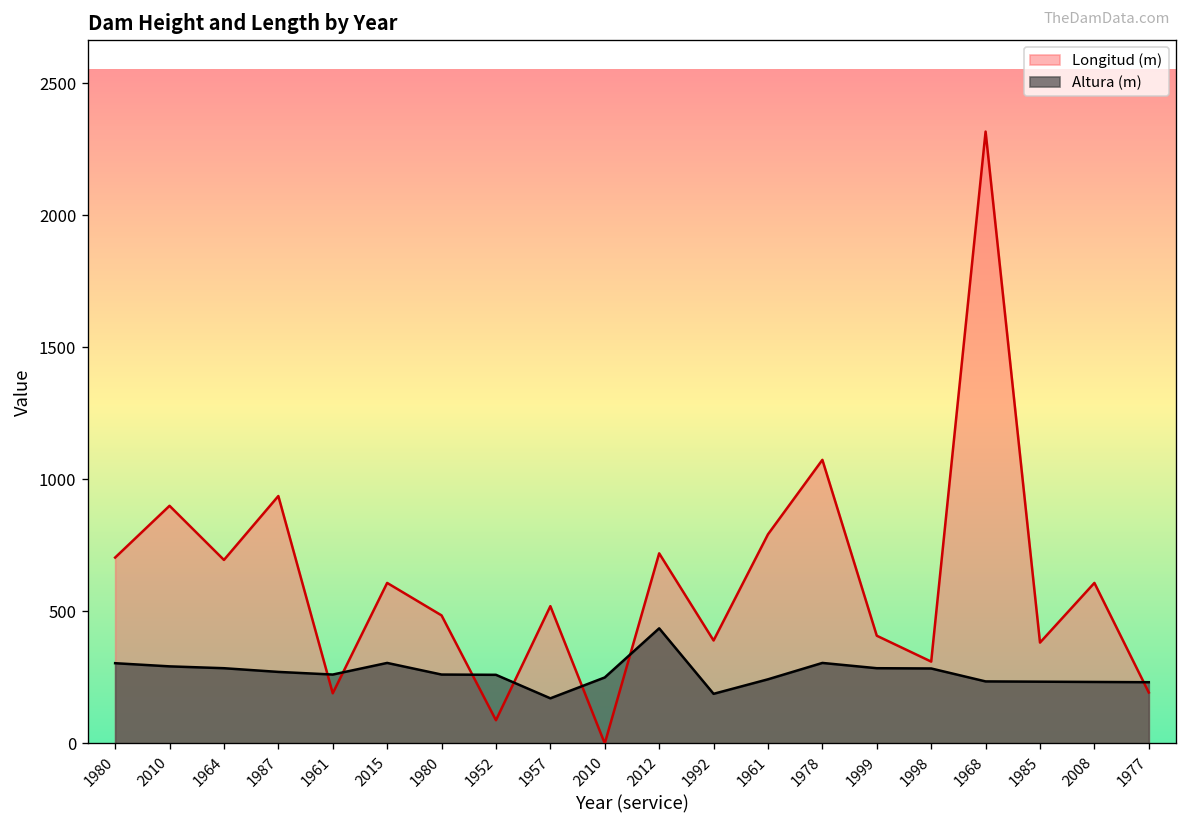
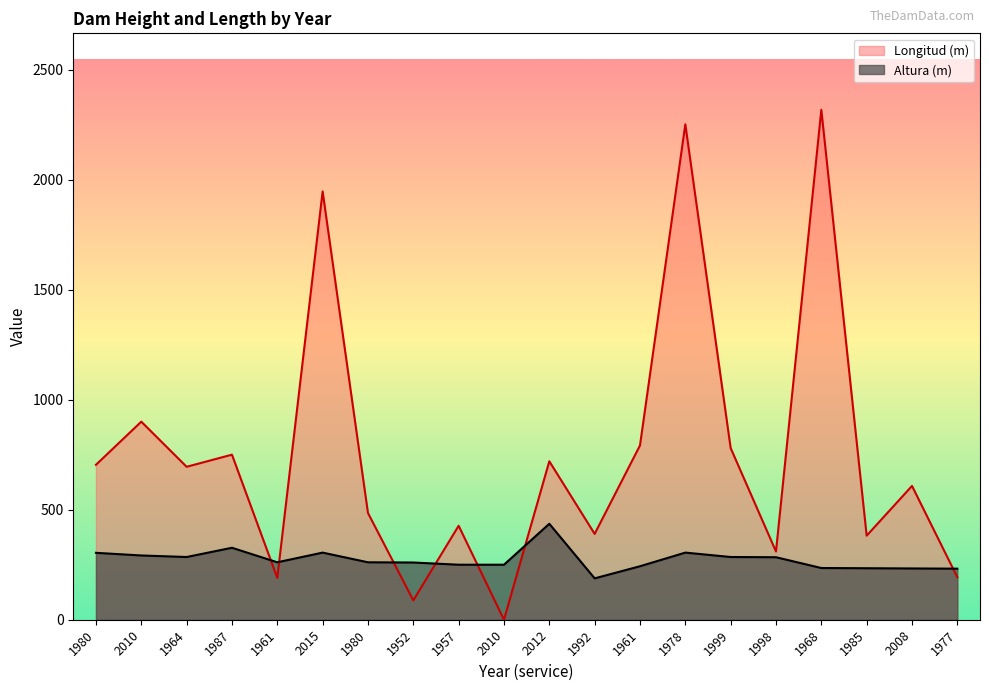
  {
    "Longitud (m)": {
      "1964": 700,
-     "1987": 940,
-     "2015": 610,
+     "1987": 750,
+     "2015": 1950,
      "1952": 90,
-     "1957": 520,
+     "1957": 430,
      "2012": 720,
      "1992": 390,
-     "1978": 1070,
-     "1999": 410,
+     "1978": 2250,
+     "1999": 780,
      "1998": 310,
      "1968": 2320,
      "1985": 380,
      "2008": 610,
      "1977": 190
    },
    "Altura (m)": {
      "1964": 290,
-     "1987": 270,
+     "1987": 330,
      "2015": 310,
      "1952": 260,
-     "1957": 170,
+     "1957": 250,
      "2012": 440,
      "1992": 190,
      "1978": 310,
      "1999": 290,
      "1998": 280,
      "1968": 240,
      "1985": 230,
      "2008": 230,
      "1977": 230
    }
  }
